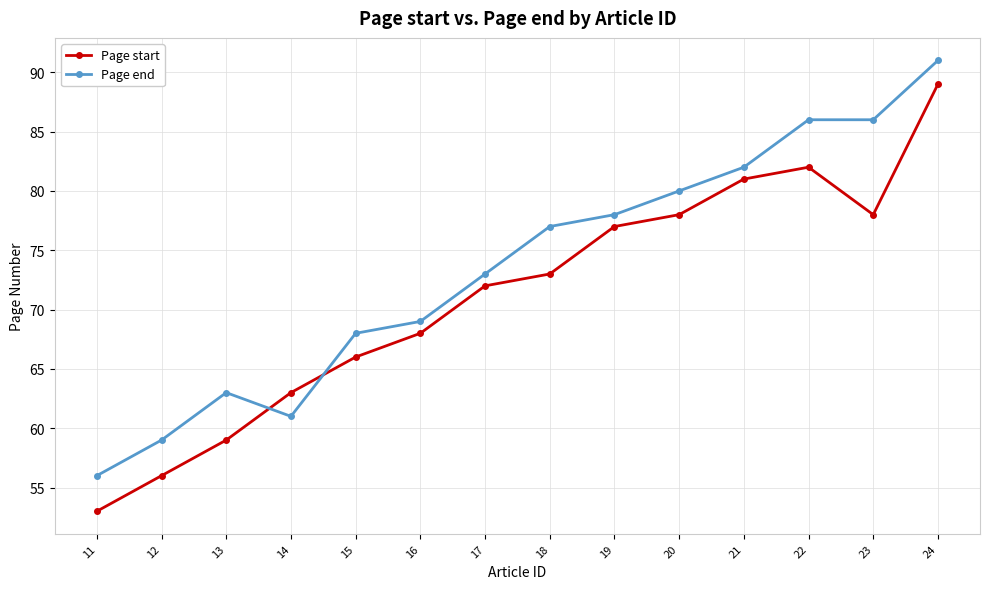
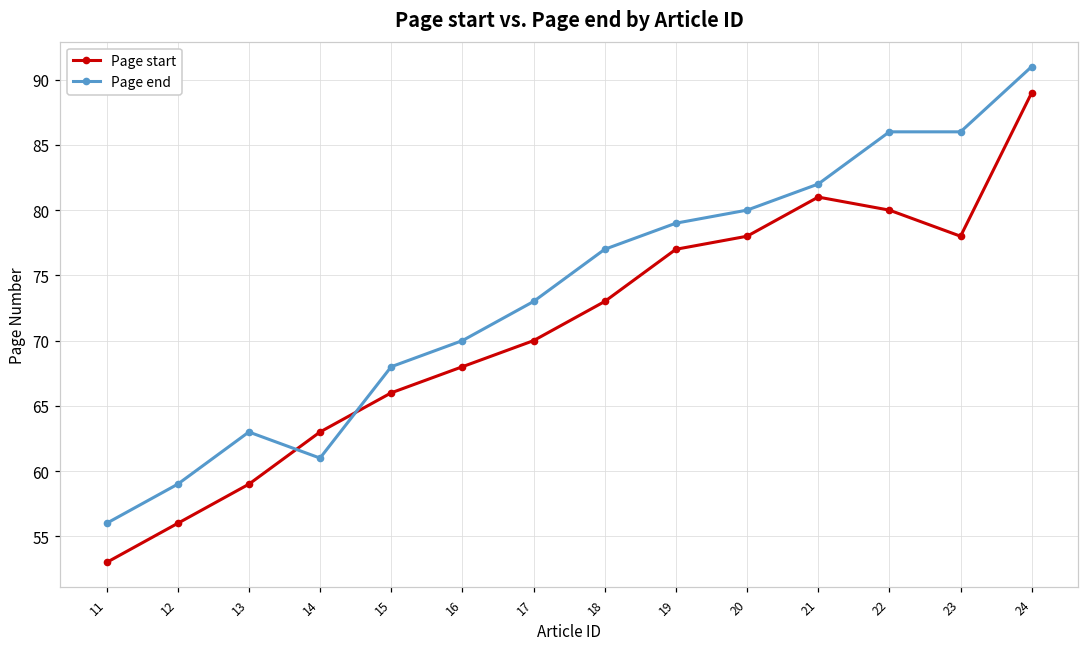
  {
    "Page start": {
      "11": 53,
      "12": 56,
      "13": 59,
      "14": 63,
      "15": 66,
      "16": 68,
-     "17": 72,
+     "17": 70,
      "18": 73,
      "19": 77,
      "20": 78,
      "21": 81,
-     "22": 82,
+     "22": 80,
      "23": 78,
      "24": 89
    },
    "Page end": {
      "11": 56,
      "12": 59,
      "13": 63,
      "14": 61,
      "15": 68,
-     "16": 69,
+     "16": 70,
      "17": 73,
      "18": 77,
-     "19": 78,
+     "19": 79,
      "20": 80,
      "21": 82,
      "22": 86,
      "23": 86,
      "24": 91
    }
  }
